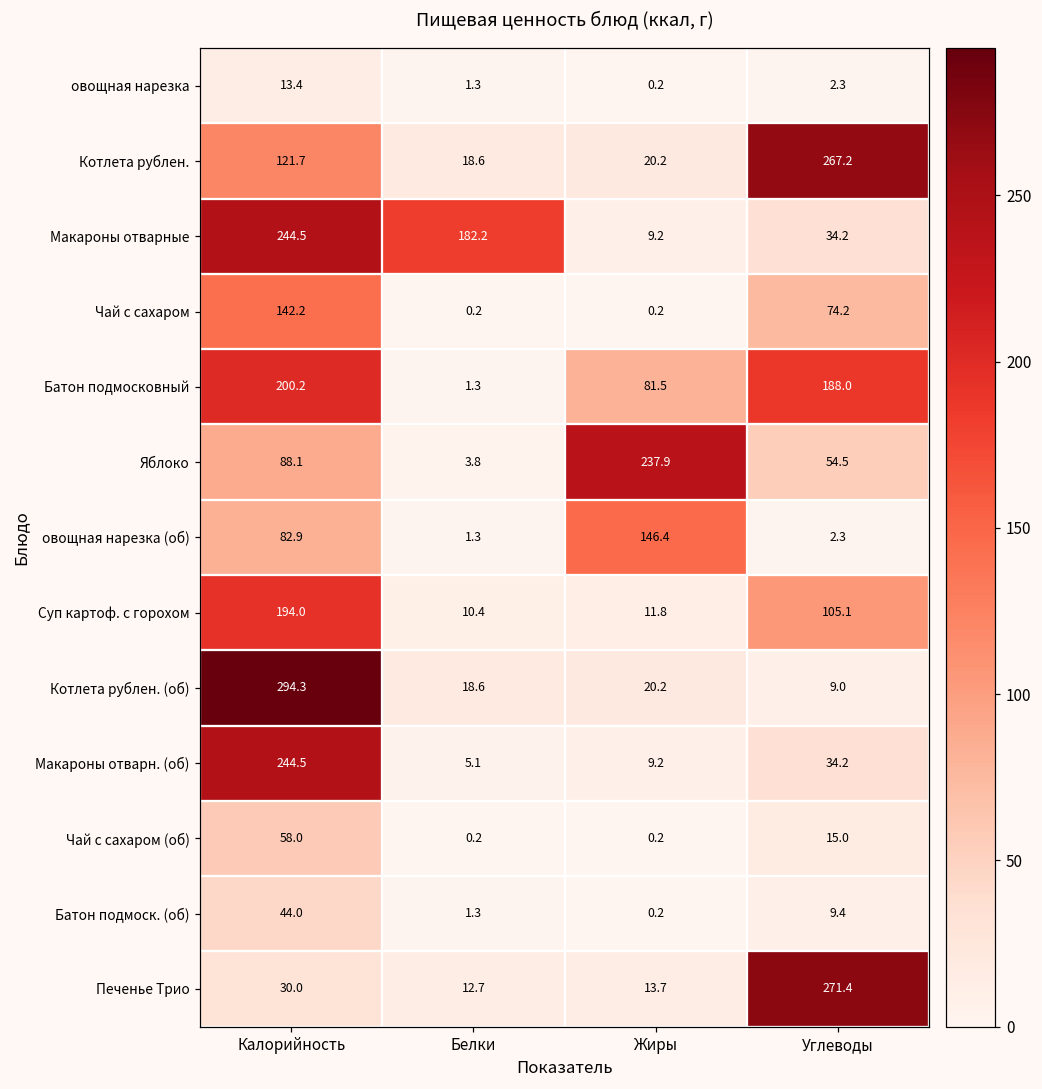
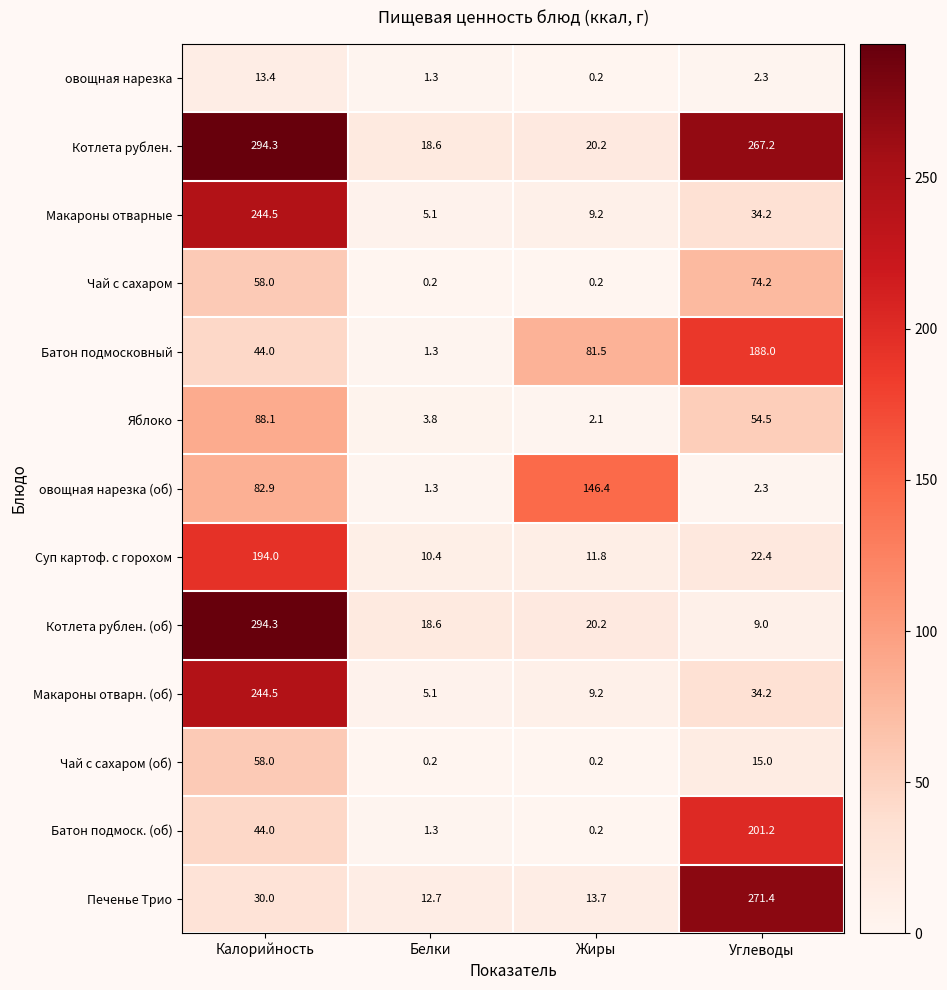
  {
    "овощная нарезка": {
      "Калорийность": 13.4,
      "Белки": 1.3,
      "Жиры": 0.2,
      "Углеводы": 2.3
    },
    "Котлета рублен.": {
-     "Калорийность": 121.7,
+     "Калорийность": 294.3,
      "Белки": 18.6,
      "Жиры": 20.2,
      "Углеводы": 267.2
    },
    "Макароны отварные": {
      "Калорийность": 244.5,
-     "Белки": 182.2,
+     "Белки": 5.1,
      "Жиры": 9.2,
      "Углеводы": 34.2
    },
    "Чай с сахаром": {
-     "Калорийность": 142.2,
+     "Калорийность": 58.0,
      "Белки": 0.2,
      "Жиры": 0.2,
      "Углеводы": 74.2
    },
    "Батон подмосковный": {
-     "Калорийность": 200.2,
+     "Калорийность": 44.0,
      "Белки": 1.3,
      "Жиры": 81.5,
      "Углеводы": 188.0
    },
    "Яблоко": {
      "Калорийность": 88.1,
      "Белки": 3.8,
-     "Жиры": 237.9,
+     "Жиры": 2.1,
      "Углеводы": 54.5
    },
    "овощная нарезка (об)": {
      "Калорийность": 82.9,
      "Белки": 1.3,
      "Жиры": 146.4,
      "Углеводы": 2.3
    },
    "Суп картоф. с горохом": {
      "Калорийность": 194.0,
      "Белки": 10.4,
      "Жиры": 11.8,
-     "Углеводы": 105.1
+     "Углеводы": 22.4
    },
    "Котлета рублен. (об)": {
      "Калорийность": 294.3,
      "Белки": 18.6,
      "Жиры": 20.2,
      "Углеводы": 9.0
    },
    "Макароны отварн. (об)": {
      "Калорийность": 244.5,
      "Белки": 5.1,
      "Жиры": 9.2,
      "Углеводы": 34.2
    },
    "Чай с сахаром (об)": {
      "Калорийность": 58.0,
      "Белки": 0.2,
      "Жиры": 0.2,
      "Углеводы": 15.0
    },
    "Батон подмоск. (об)": {
      "Калорийность": 44.0,
      "Белки": 1.3,
      "Жиры": 0.2,
-     "Углеводы": 9.4
+     "Углеводы": 201.2
    },
    "Печенье Трио": {
      "Калорийность": 30.0,
      "Белки": 12.7,
      "Жиры": 13.7,
      "Углеводы": 271.4
    }
  }
